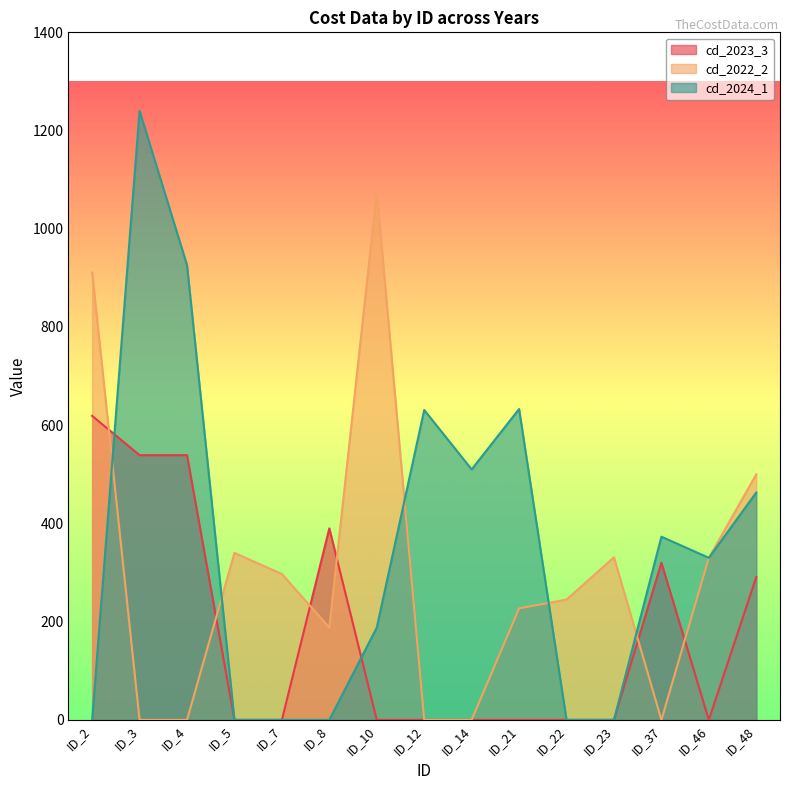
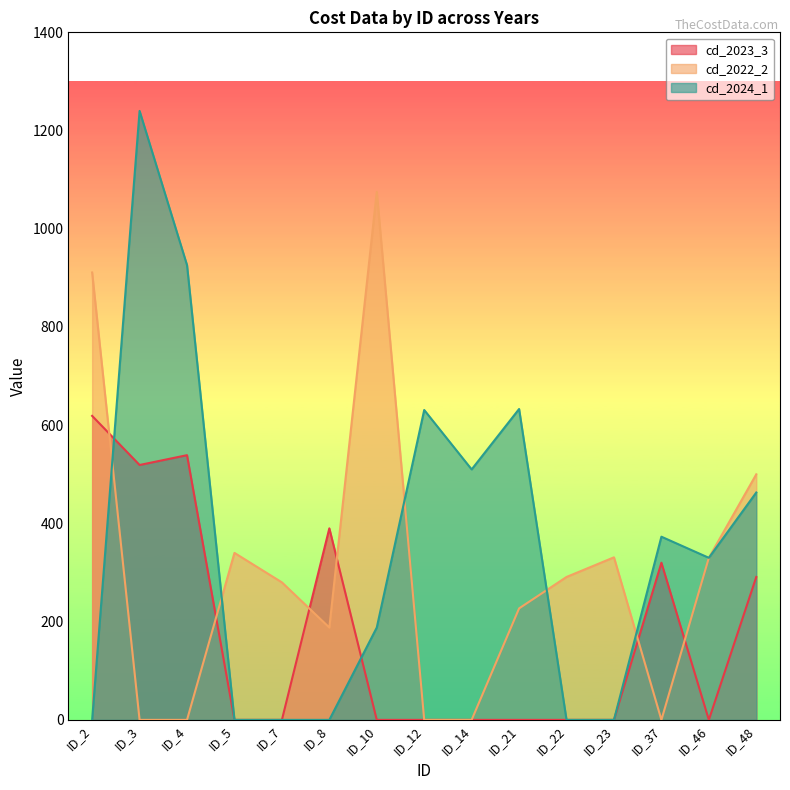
  {
    "cd_2023_3": {
      "ID_2": 620,
-     "ID_3": 540,
+     "ID_3": 520,
      "ID_4": 540,
      "ID_8": 390,
      "ID_10": 0,
      "ID_21": 0,
      "ID_37": 320,
      "ID_46": 0,
      "ID_48": 290
    },
    "cd_2022_2": {
      "ID_2": 910,
      "ID_3": 0,
      "ID_4": 0,
      "ID_5": 340,
-     "ID_7": 300,
+     "ID_7": 280,
      "ID_8": 190,
      "ID_10": 1080,
      "ID_21": 230,
-     "ID_22": 250,
+     "ID_22": 290,
      "ID_23": 330,
      "ID_37": 0,
      "ID_48": 500
    },
    "cd_2024_1": {
      "ID_2": 0,
      "ID_3": 1240,
      "ID_4": 930,
      "ID_8": 0,
      "ID_10": 190,
      "ID_12": 630,
      "ID_14": 510,
      "ID_21": 630,
      "ID_37": 370,
      "ID_48": 460
    }
  }
